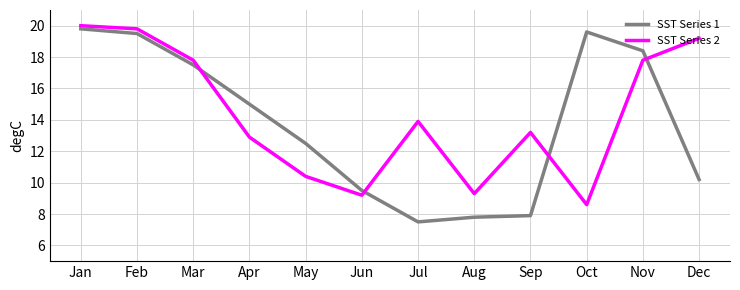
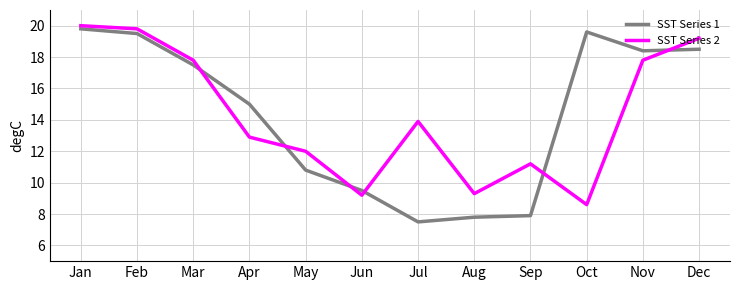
  {
    "SST Series 1": {
      "Jan": 19.8,
      "Feb": 19.5,
      "Mar": 17.5,
      "Apr": 15.0,
-     "May": 12.5,
+     "May": 10.8,
      "Jun": 9.5,
      "Jul": 7.5,
      "Aug": 7.8,
      "Sep": 7.9,
      "Oct": 19.6,
      "Nov": 18.4,
-     "Dec": 10.2
+     "Dec": 18.5
    },
    "SST Series 2": {
      "Jan": 20.0,
      "Feb": 19.8,
      "Mar": 17.8,
      "Apr": 12.9,
-     "May": 10.4,
+     "May": 12.0,
      "Jun": 9.2,
      "Jul": 13.9,
      "Aug": 9.3,
-     "Sep": 13.2,
+     "Sep": 11.2,
      "Oct": 8.6,
      "Nov": 17.8,
      "Dec": 19.2
    }
  }
